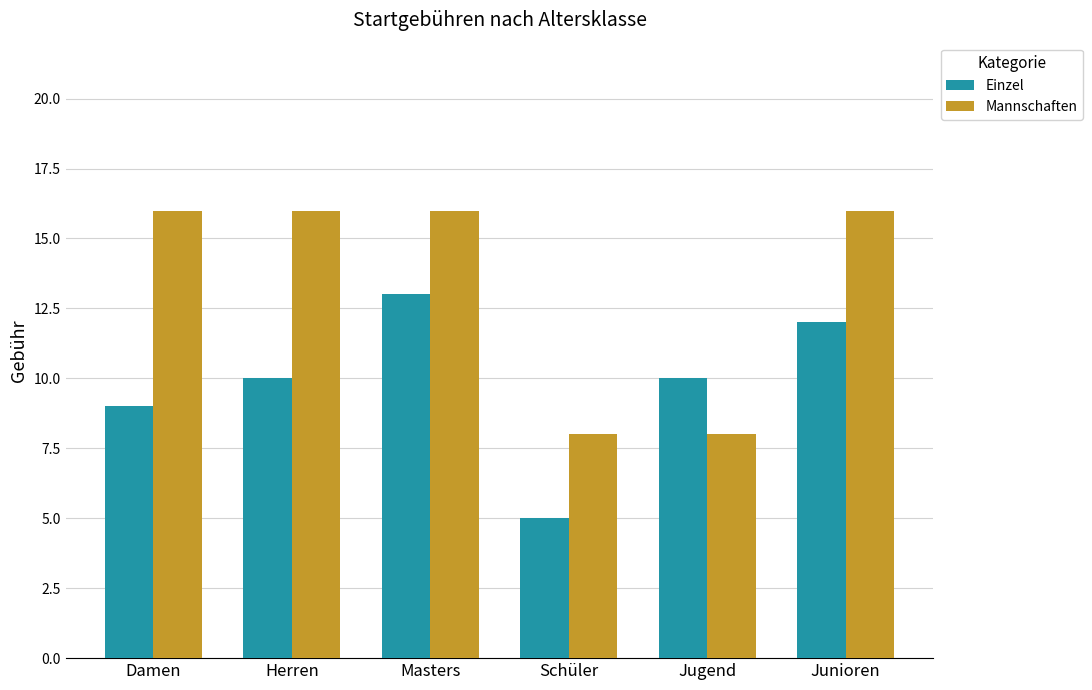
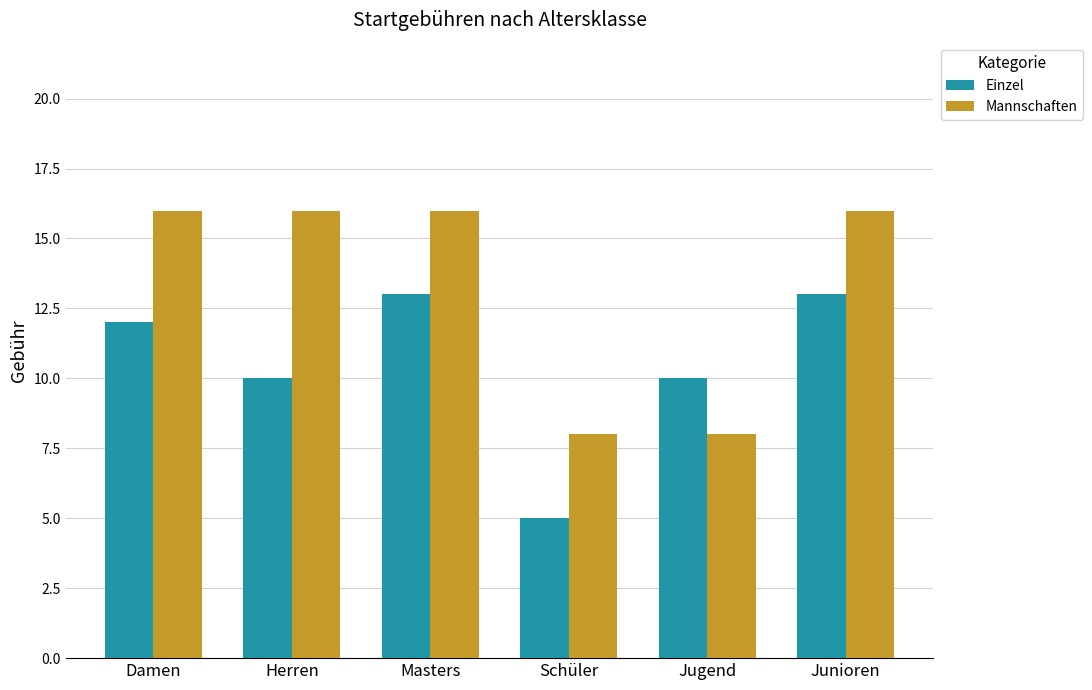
  {
    "Einzel": {
-     "Damen": 9,
+     "Damen": 12,
      "Herren": 10,
      "Masters": 13,
      "Schüler": 5,
      "Jugend": 10,
-     "Junioren": 12
+     "Junioren": 13
    },
    "Mannschaften": {
      "Damen": 16,
      "Herren": 16,
      "Masters": 16,
      "Schüler": 8,
      "Jugend": 8,
      "Junioren": 16
    }
  }
